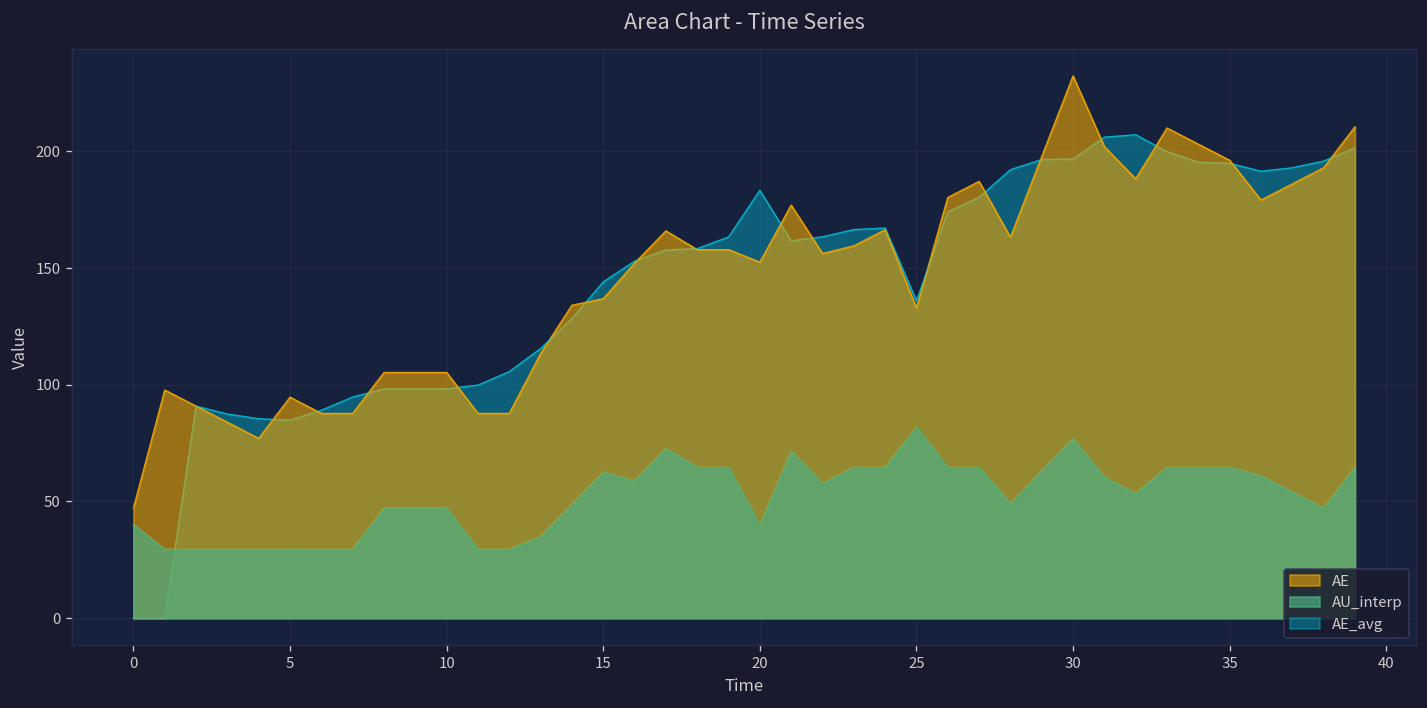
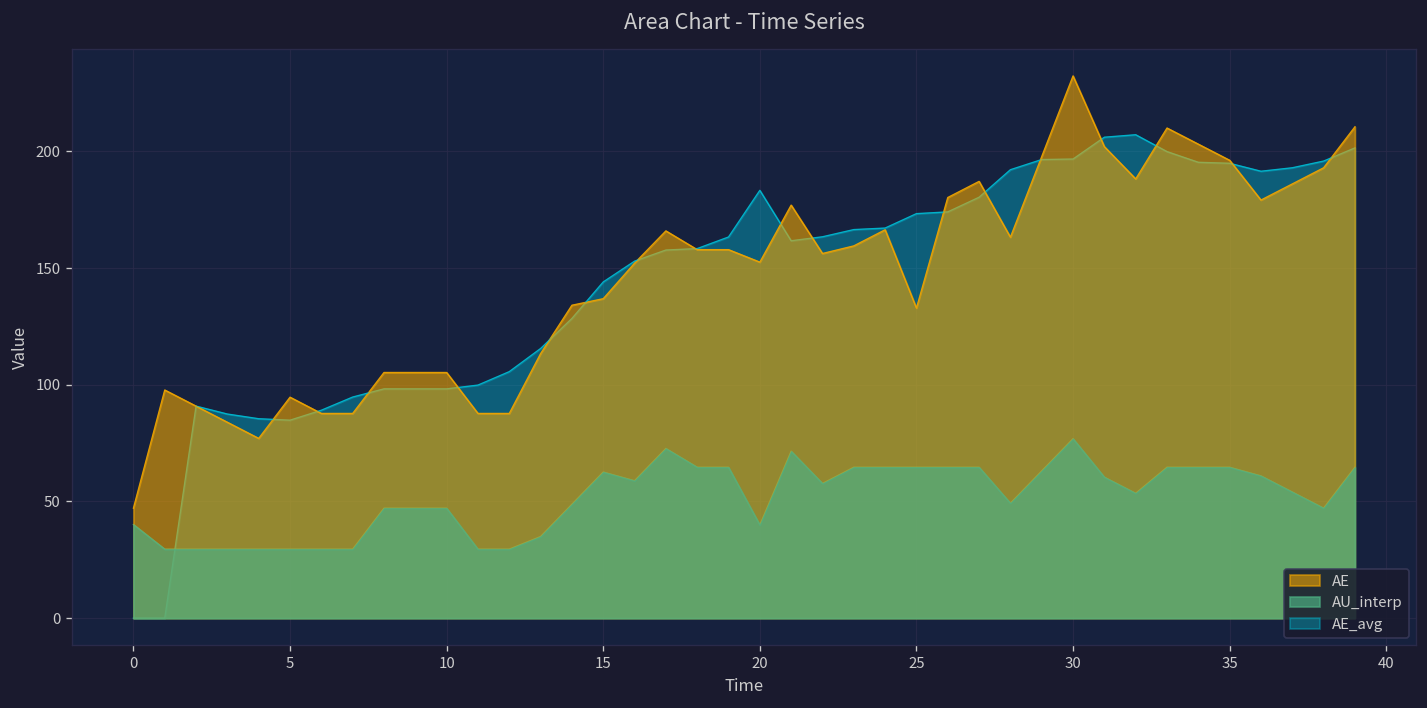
  {
    "AE": {
      "0": 47,
      "5": 95,
      "10": 105,
      "15": 137,
      "20": 153,
      "25": 133,
      "30": 232
    },
    "AU_interp": {
      "0": 40,
      "5": 30,
      "10": 47,
      "15": 63,
      "20": 40,
-     "25": 82,
+     "25": 65,
      "30": 77,
      "35": 65
    },
    "AE_avg": {
      "0": 0,
      "5": 85,
      "10": 98,
      "15": 144,
      "20": 183,
-     "25": 136,
+     "25": 173,
      "30": 197
    }
  }
